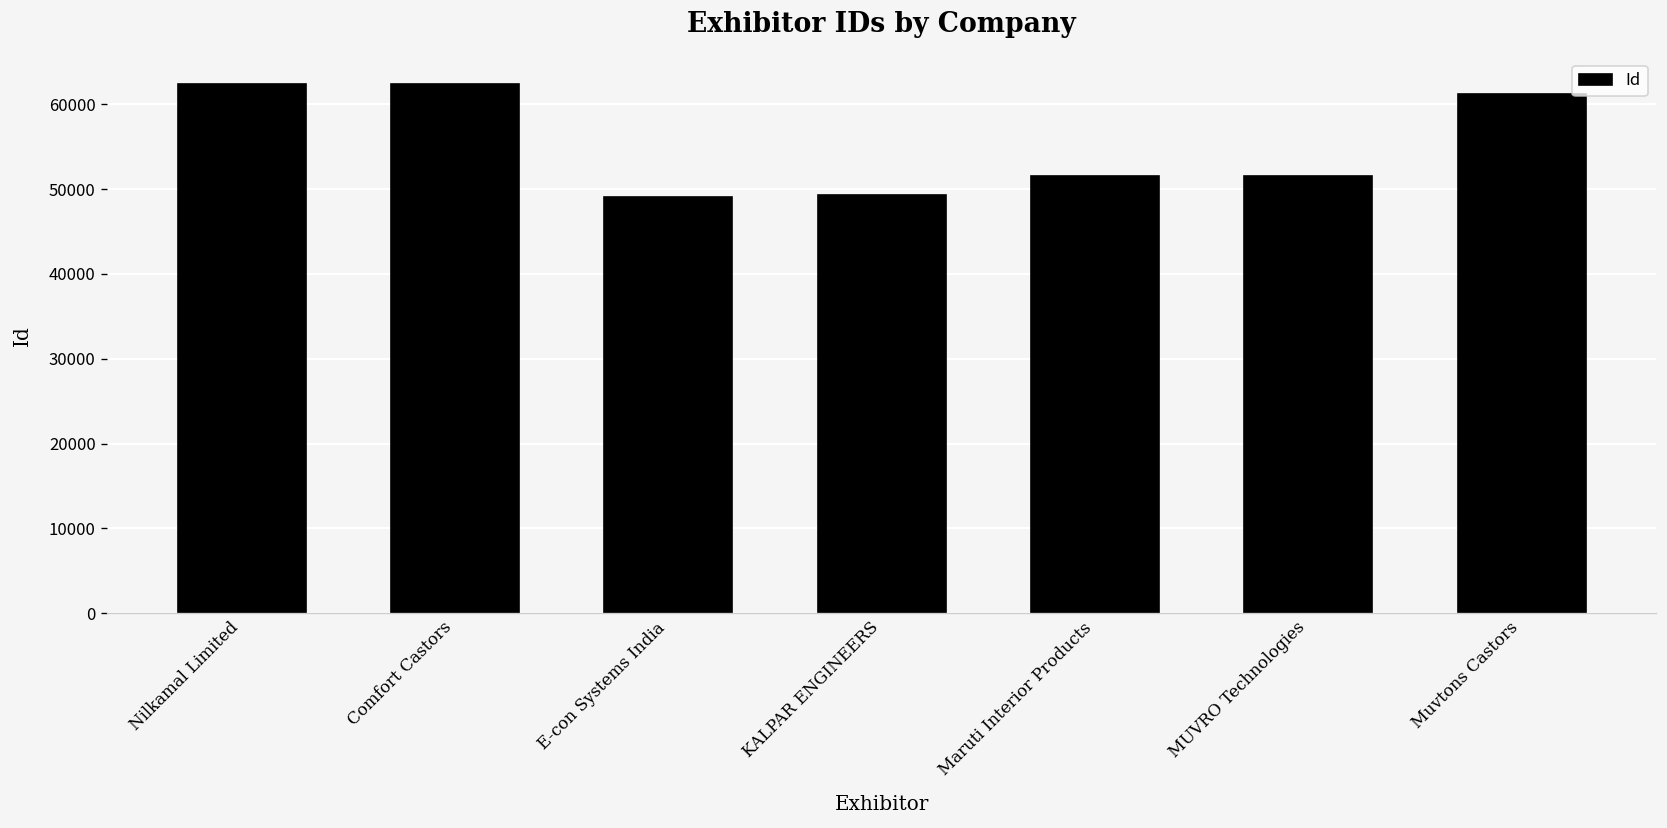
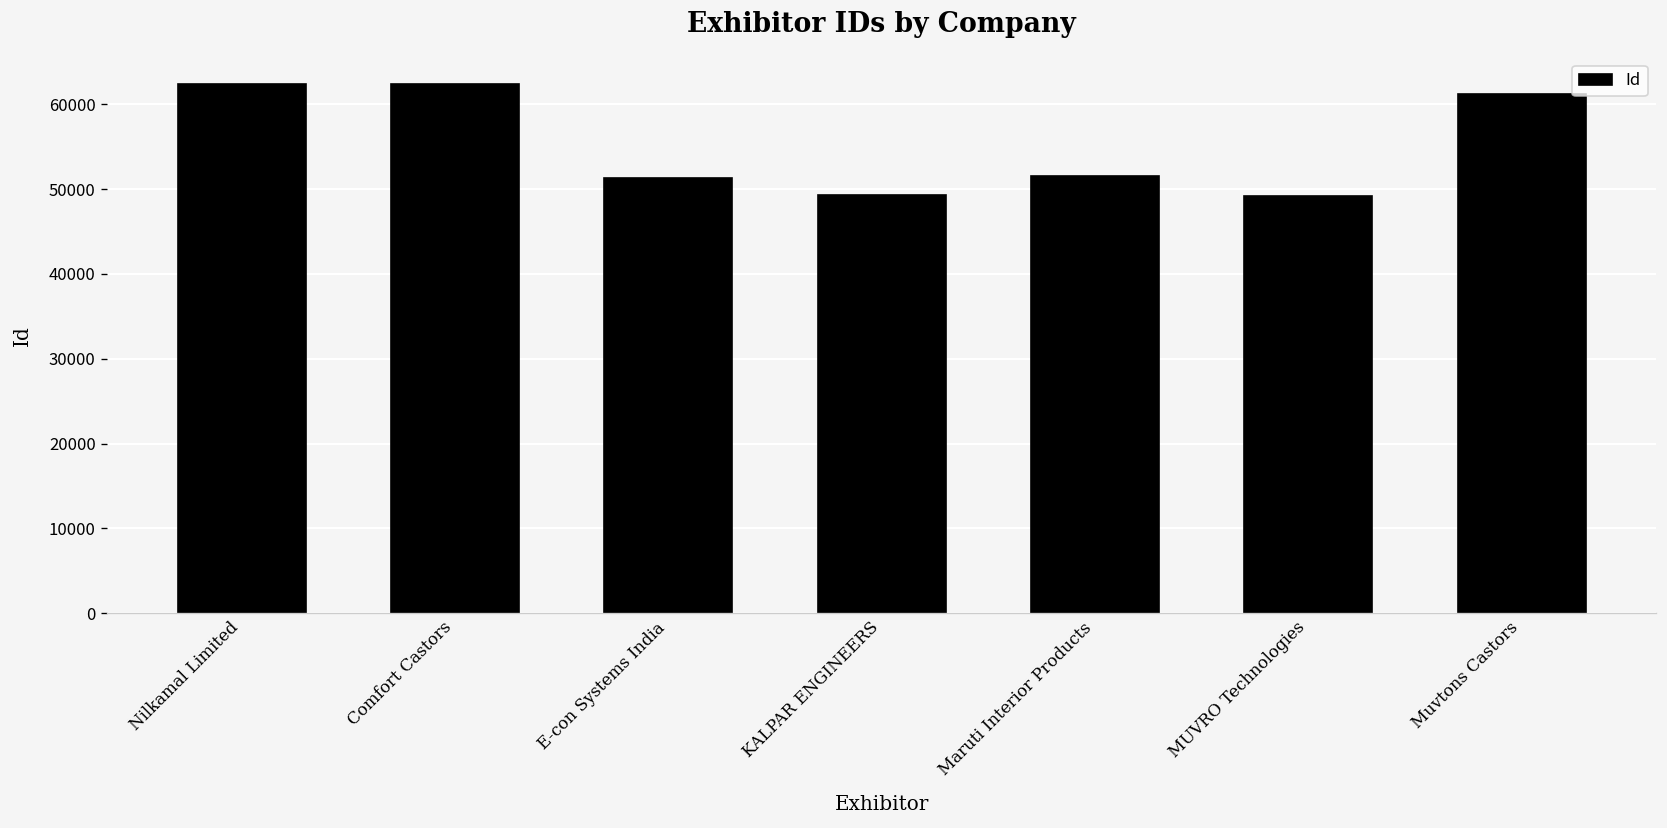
  {
    "Nilkamal Limited": 62000,
    "Comfort Castors": 62000,
-   "E-con Systems India": 49000,
+   "E-con Systems India": 51000,
    "KALPAR ENGINEERS": 49000,
    "Maruti Interior Products": 51000,
-   "MUVRO Technologies": 52000,
+   "MUVRO Technologies": 49000,
    "Muvtons Castors": 61000
  }
